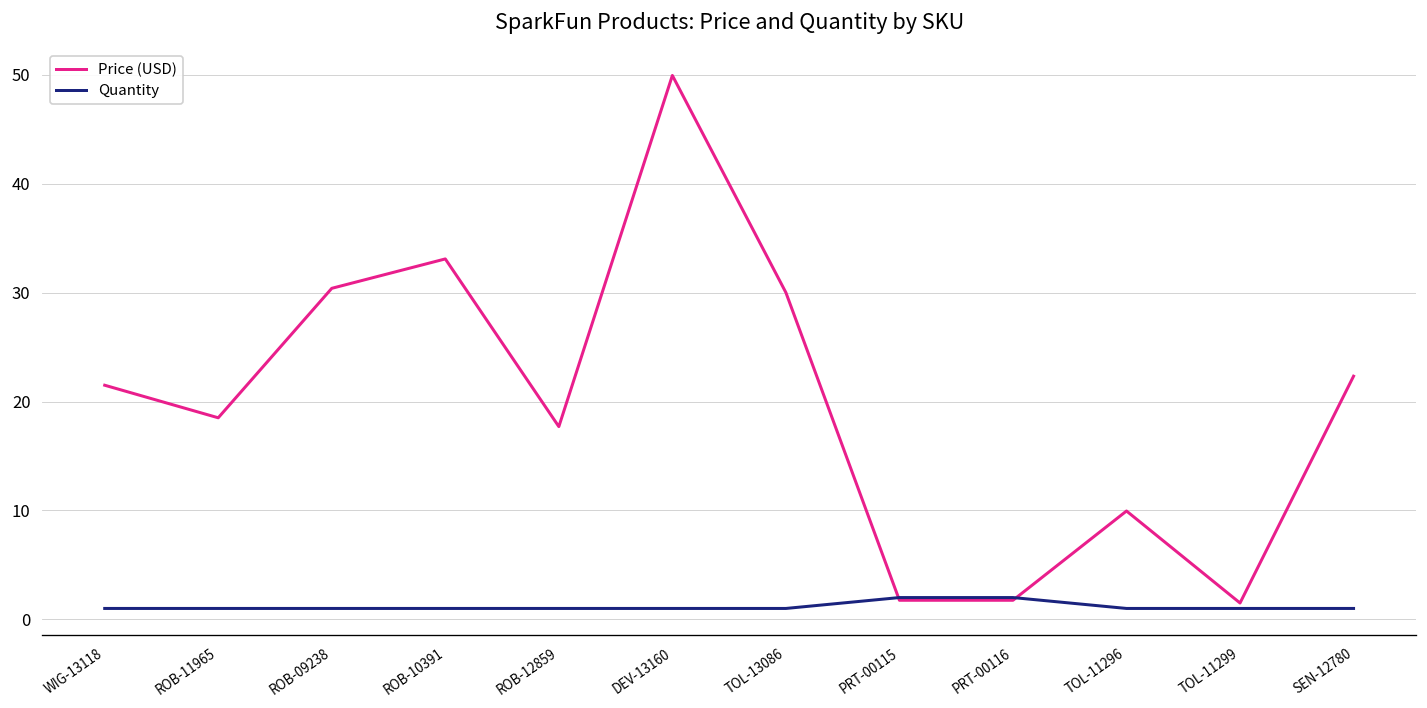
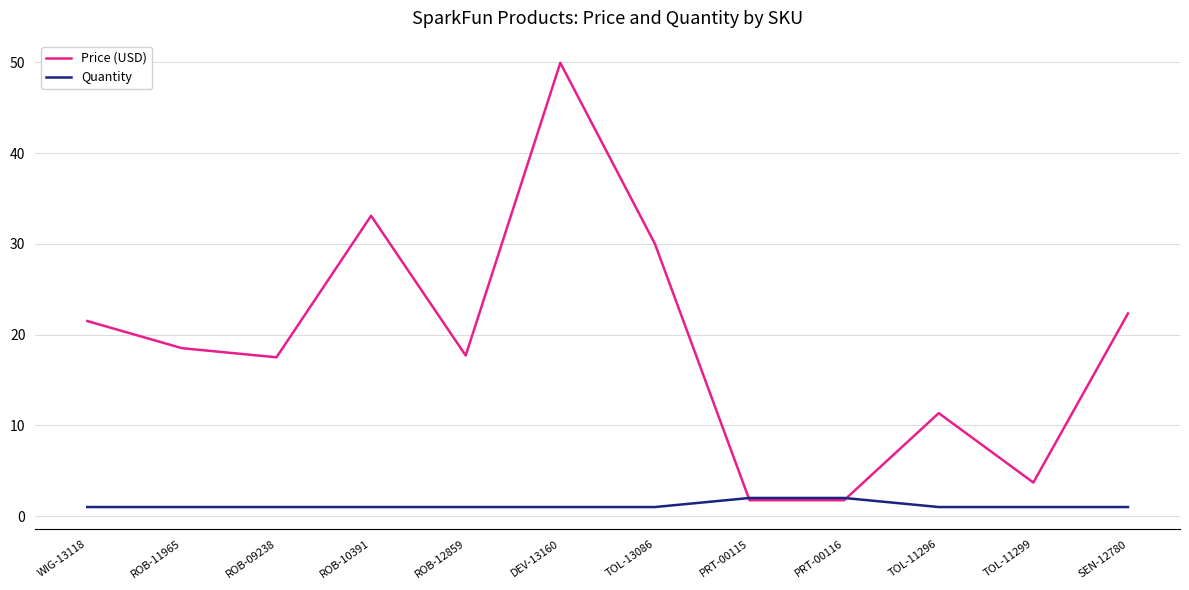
  {
    "Price (USD)": {
      "WIG-13118": 22,
      "ROB-11965": 19,
-     "ROB-09238": 30,
+     "ROB-09238": 18,
      "ROB-10391": 33,
      "ROB-12859": 18,
      "DEV-13160": 50,
      "TOL-13086": 30,
-     "TOL-11296": 10,
-     "TOL-11299": 2,
+     "TOL-11296": 11,
+     "TOL-11299": 4,
      "SEN-12780": 22
    },
    "Quantity": {
      "WIG-13118": 1,
      "ROB-11965": 1,
      "ROB-09238": 1,
      "ROB-10391": 1,
      "ROB-12859": 1,
      "DEV-13160": 1,
      "TOL-13086": 1,
      "TOL-11296": 1,
      "TOL-11299": 1,
      "SEN-12780": 1
    }
  }
